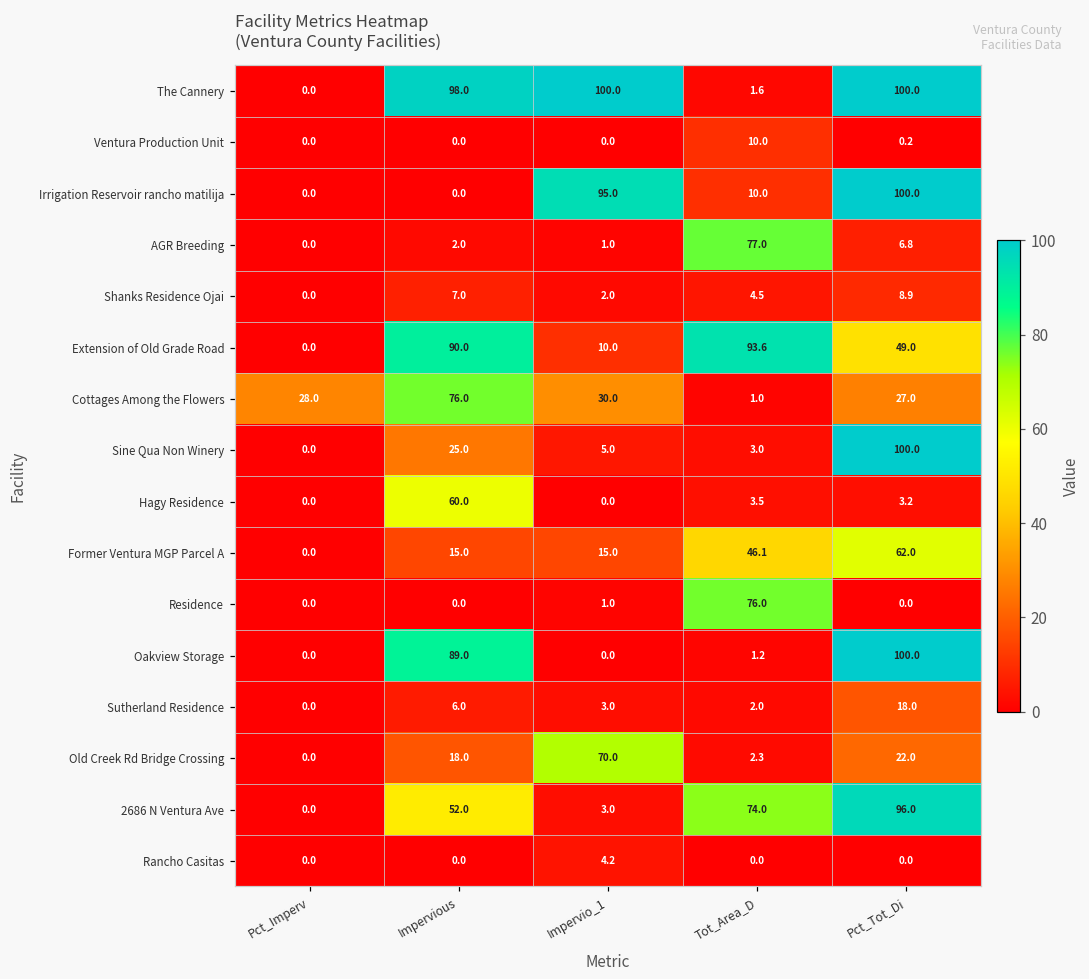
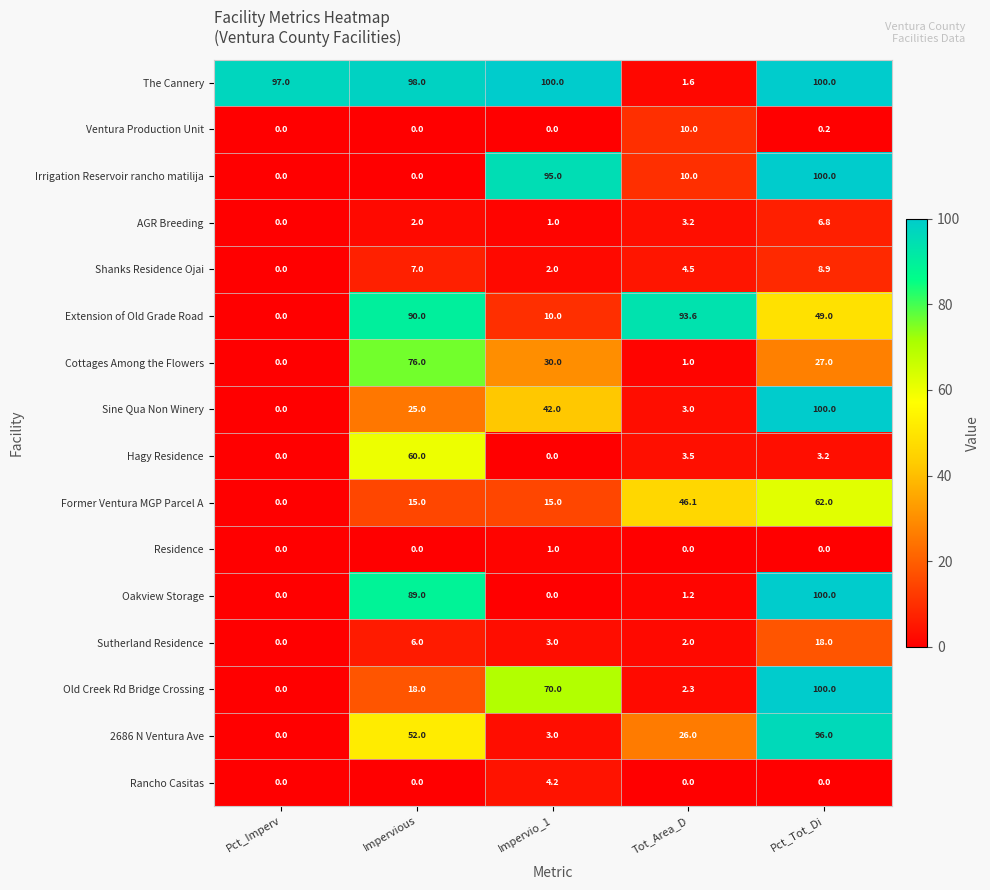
  {
    "The Cannery": {
-     "Pct_Imperv": 0.0,
+     "Pct_Imperv": 97.0,
      "Impervious": 98.0,
      "Impervio_1": 100.0,
      "Tot_Area_D": 1.6,
      "Pct_Tot_Di": 100.0
    },
    "Ventura Production Unit": {
      "Pct_Imperv": 0.0,
      "Impervious": 0.0,
      "Impervio_1": 0.0,
      "Tot_Area_D": 10.0,
      "Pct_Tot_Di": 0.2
    },
    "Irrigation Reservoir rancho matilija": {
      "Pct_Imperv": 0.0,
      "Impervious": 0.0,
      "Impervio_1": 95.0,
      "Tot_Area_D": 10.0,
      "Pct_Tot_Di": 100.0
    },
    "AGR Breeding": {
      "Pct_Imperv": 0.0,
      "Impervious": 2.0,
      "Impervio_1": 1.0,
-     "Tot_Area_D": 77.0,
+     "Tot_Area_D": 3.2,
      "Pct_Tot_Di": 6.8
    },
    "Shanks Residence Ojai": {
      "Pct_Imperv": 0.0,
      "Impervious": 7.0,
      "Impervio_1": 2.0,
      "Tot_Area_D": 4.5,
      "Pct_Tot_Di": 8.9
    },
    "Extension of Old Grade Road": {
      "Pct_Imperv": 0.0,
      "Impervious": 90.0,
      "Impervio_1": 10.0,
      "Tot_Area_D": 93.6,
      "Pct_Tot_Di": 49.0
    },
    "Cottages Among the Flowers": {
-     "Pct_Imperv": 28.0,
+     "Pct_Imperv": 0.0,
      "Impervious": 76.0,
      "Impervio_1": 30.0,
      "Tot_Area_D": 1.0,
      "Pct_Tot_Di": 27.0
    },
    "Sine Qua Non Winery": {
      "Pct_Imperv": 0.0,
      "Impervious": 25.0,
-     "Impervio_1": 5.0,
+     "Impervio_1": 42.0,
      "Tot_Area_D": 3.0,
      "Pct_Tot_Di": 100.0
    },
    "Hagy Residence": {
      "Pct_Imperv": 0.0,
      "Impervious": 60.0,
      "Impervio_1": 0.0,
      "Tot_Area_D": 3.5,
      "Pct_Tot_Di": 3.2
    },
    "Former Ventura MGP Parcel A": {
      "Pct_Imperv": 0.0,
      "Impervious": 15.0,
      "Impervio_1": 15.0,
      "Tot_Area_D": 46.1,
      "Pct_Tot_Di": 62.0
    },
    "Residence": {
      "Pct_Imperv": 0.0,
      "Impervious": 0.0,
      "Impervio_1": 1.0,
-     "Tot_Area_D": 76.0,
+     "Tot_Area_D": 0.0,
      "Pct_Tot_Di": 0.0
    },
    "Oakview Storage": {
      "Pct_Imperv": 0.0,
      "Impervious": 89.0,
      "Impervio_1": 0.0,
      "Tot_Area_D": 1.2,
      "Pct_Tot_Di": 100.0
    },
    "Sutherland Residence": {
      "Pct_Imperv": 0.0,
      "Impervious": 6.0,
      "Impervio_1": 3.0,
      "Tot_Area_D": 2.0,
      "Pct_Tot_Di": 18.0
    },
    "Old Creek Rd Bridge Crossing": {
      "Pct_Imperv": 0.0,
      "Impervious": 18.0,
      "Impervio_1": 70.0,
      "Tot_Area_D": 2.3,
-     "Pct_Tot_Di": 22.0
+     "Pct_Tot_Di": 100.0
    },
    "2686 N Ventura Ave": {
      "Pct_Imperv": 0.0,
      "Impervious": 52.0,
      "Impervio_1": 3.0,
-     "Tot_Area_D": 74.0,
+     "Tot_Area_D": 26.0,
      "Pct_Tot_Di": 96.0
    },
    "Rancho Casitas": {
      "Pct_Imperv": 0.0,
      "Impervious": 0.0,
      "Impervio_1": 4.2,
      "Tot_Area_D": 0.0,
      "Pct_Tot_Di": 0.0
    }
  }
